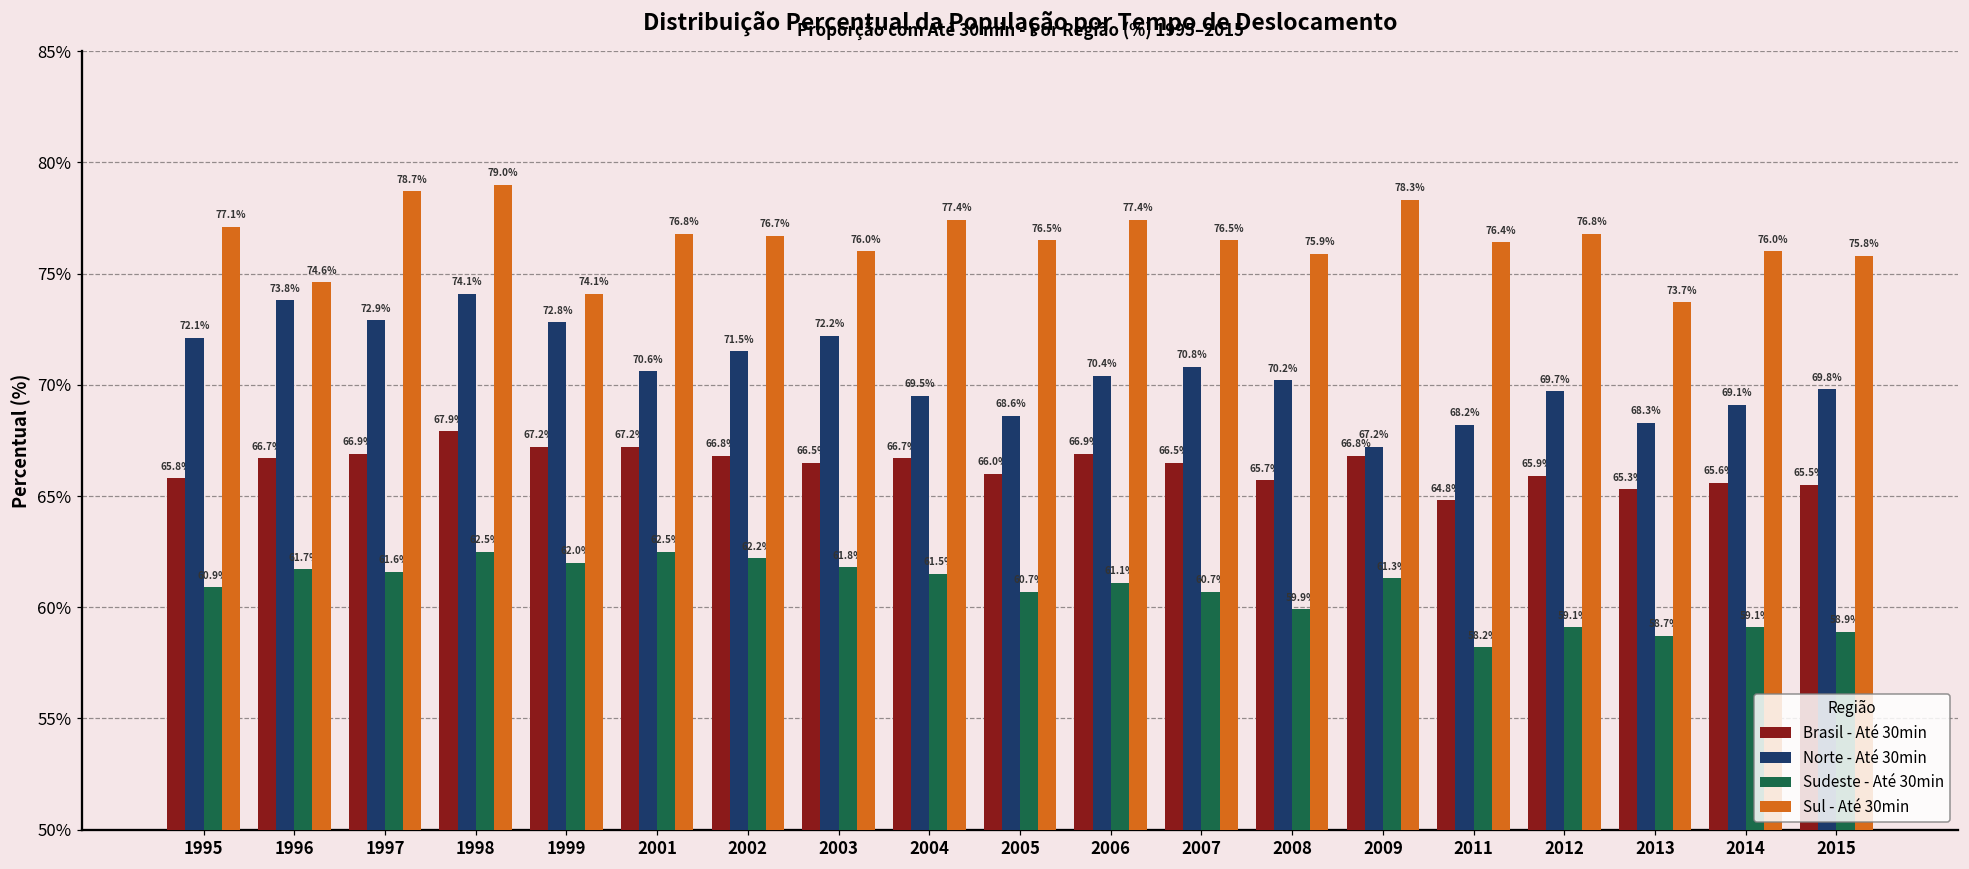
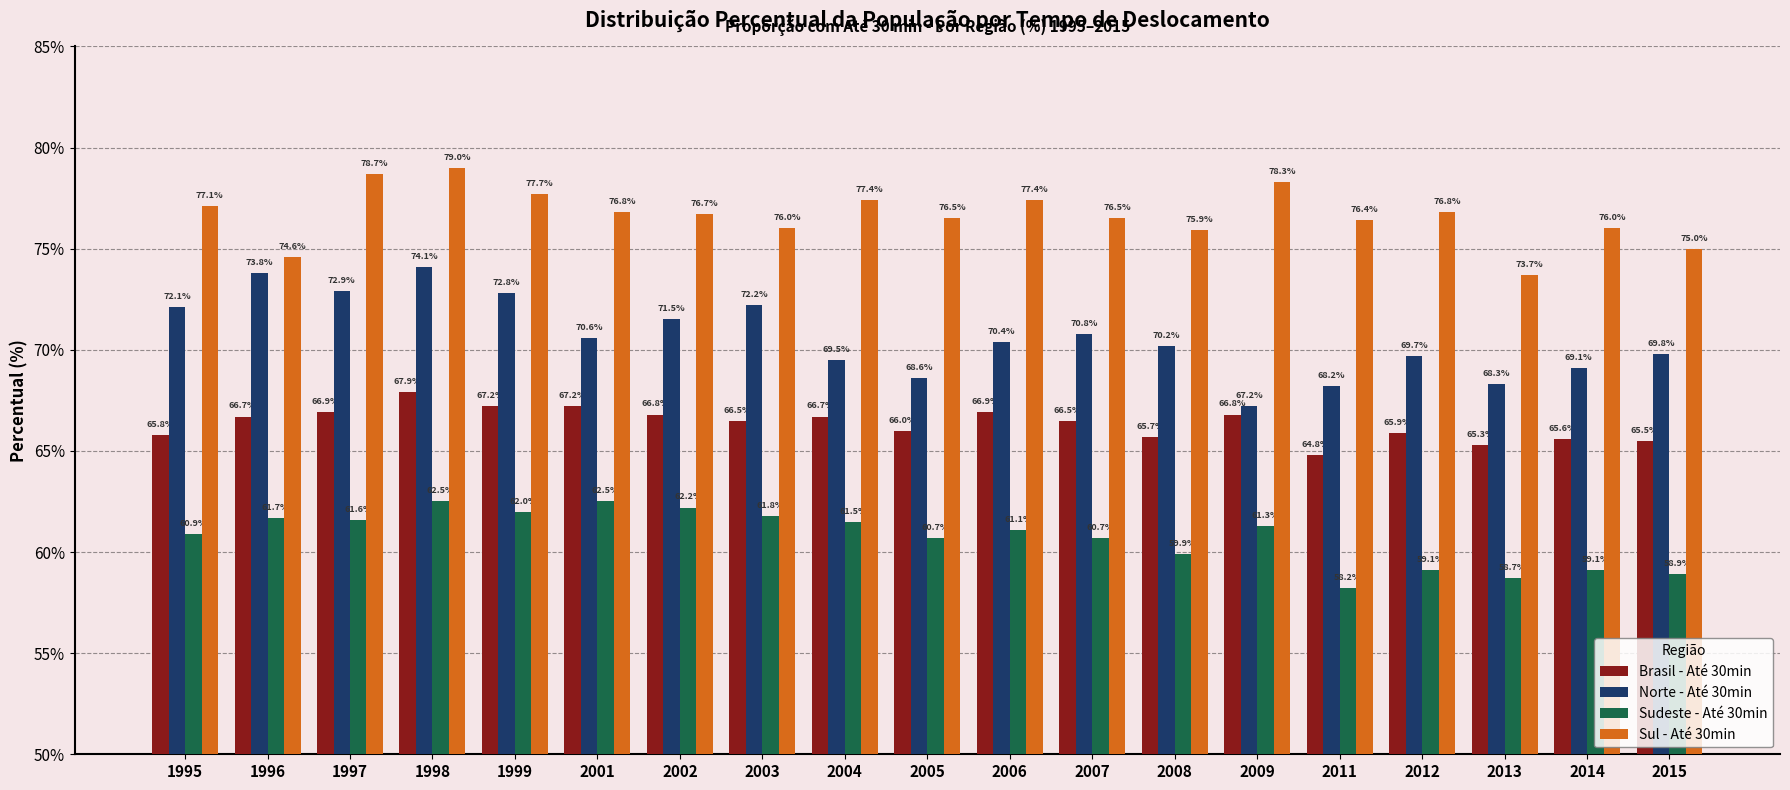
  {
    "Brasil - Até 30min": {
      "1995": "65.8%",
      "1996": "66.7%",
      "1997": "66.9%",
      "1998": "67.9%",
      "1999": "67.2%",
      "2001": "67.2%",
      "2002": "66.8%",
      "2003": "66.5%",
      "2004": "66.7%",
      "2005": "66.0%",
      "2006": "66.9%",
      "2007": "66.5%",
      "2008": "65.7%",
      "2009": "66.8%",
      "2011": "64.8%",
      "2012": "65.9%",
      "2013": "65.3%",
      "2014": "65.6%",
      "2015": "65.5%"
    },
    "Sul - Até 30min": {
      "1995": "77.1%",
      "1996": "74.6%",
      "1997": "78.7%",
      "1998": "79.0%",
-     "1999": "74.1%",
+     "1999": "77.7%",
      "2001": "76.8%",
      "2002": "76.7%",
      "2003": "76.0%",
      "2004": "77.4%",
      "2005": "76.5%",
      "2006": "77.4%",
      "2007": "76.5%",
      "2008": "75.9%",
      "2009": "78.3%",
      "2011": "76.4%",
      "2012": "76.8%",
      "2013": "73.7%",
      "2014": "76.0%",
-     "2015": "75.8%"
+     "2015": "75.0%"
    }
  }
